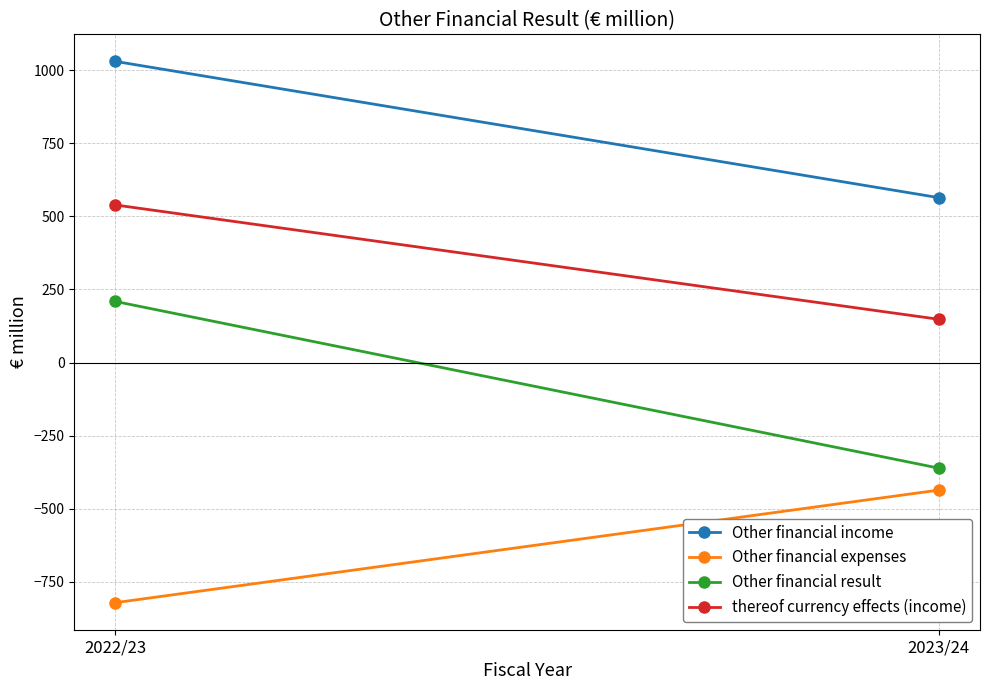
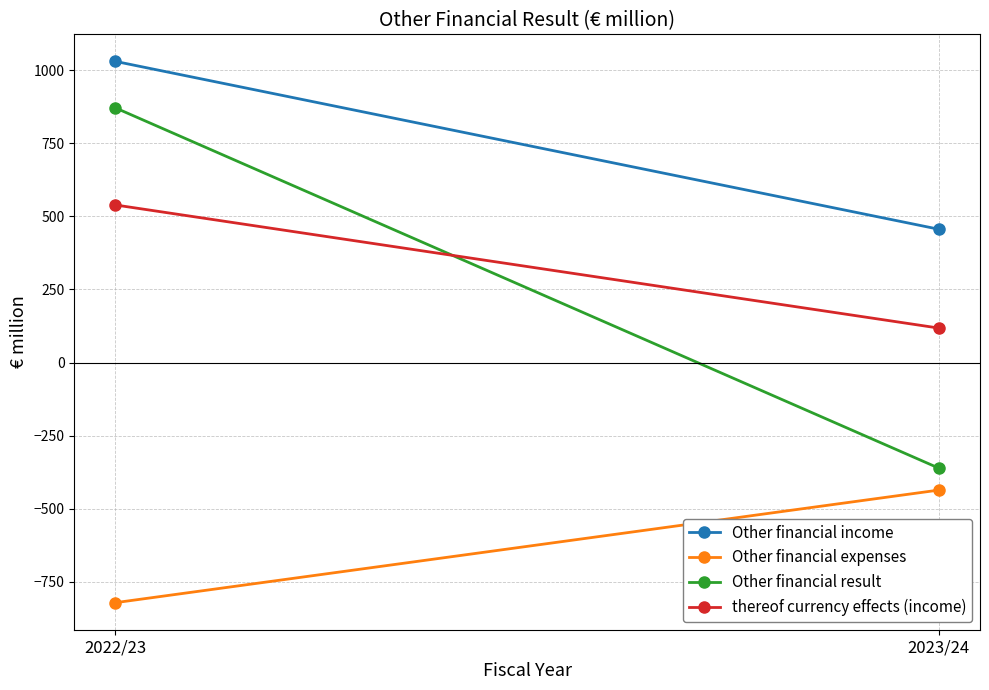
  {
    "Other financial income": {
      "2022/23": 1030,
-     "2023/24": 560
+     "2023/24": 460
    },
    "Other financial expenses": {
      "2022/23": -820,
      "2023/24": -440
    },
    "Other financial result": {
-     "2022/23": 210,
+     "2022/23": 870,
      "2023/24": -360
    },
    "thereof currency effects (income)": {
      "2022/23": 540,
-     "2023/24": 150
+     "2023/24": 120
    }
  }
